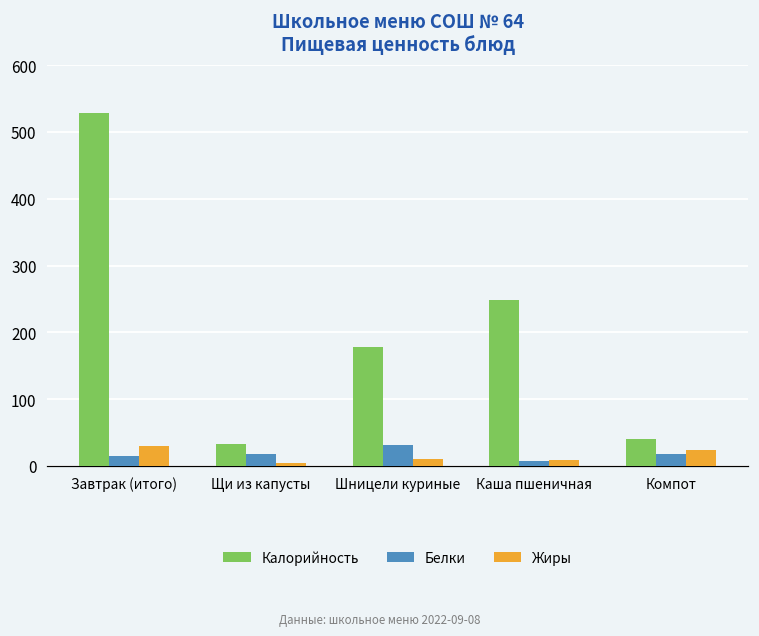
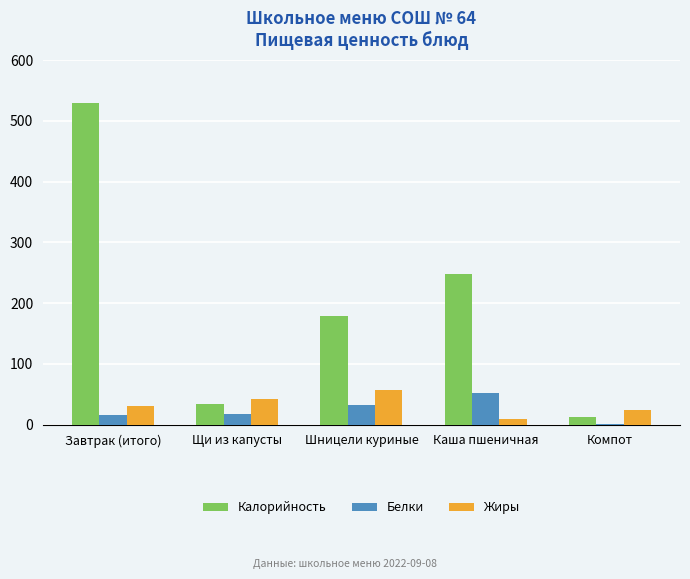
  {
    "Калорийность": {
      "Завтрак (итого)": 530,
      "Щи из капусты": 30,
      "Шницели куриные": 180,
      "Каша пшеничная": 250,
-     "Компот": 40
+     "Компот": 10
    },
    "Белки": {
      "Завтрак (итого)": 20,
      "Щи из капусты": 20,
      "Шницели куриные": 30,
-     "Каша пшеничная": 10,
-     "Компот": 20
+     "Каша пшеничная": 50,
+     "Компот": 0
    },
    "Жиры": {
      "Завтрак (итого)": 30,
-     "Щи из капусты": 0,
-     "Шницели куриные": 10,
+     "Щи из капусты": 40,
+     "Шницели куриные": 60,
      "Каша пшеничная": 10,
      "Компот": 20
    }
  }
